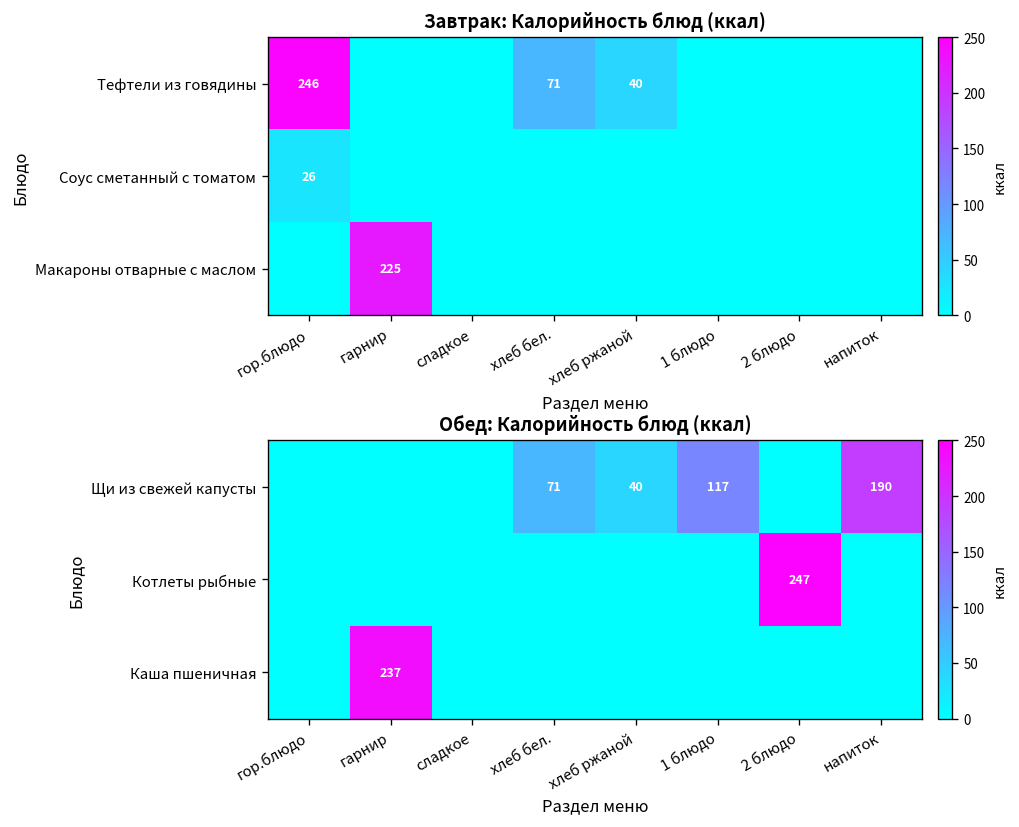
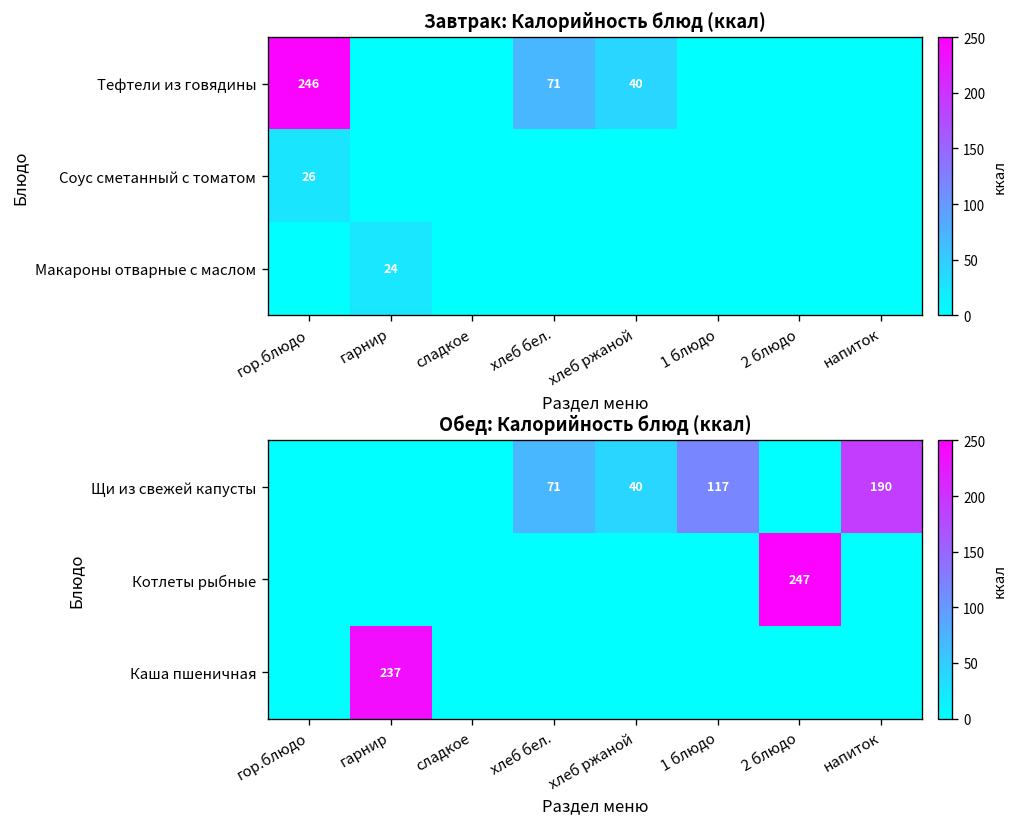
  {
    "Завтрак: Калорийность блюд (ккал)": {
      "Тефтели из говядины": {
        "гор.блюдо": 246,
        "хлеб бел.": 71,
        "хлеб ржаной": 40
      },
      "Соус сметанный с томатом": {
        "гор.блюдо": 26
      },
      "Макароны отварные с маслом": {
-       "гарнир": 225
+       "гарнир": 24
      }
    },
    "Обед: Калорийность блюд (ккал)": {
      "Щи из свежей капусты": {
        "хлеб бел.": 71,
        "хлеб ржаной": 40,
        "1 блюдо": 117,
        "напиток": 190
      },
      "Котлеты рыбные": {
        "2 блюдо": 247
      },
      "Каша пшеничная": {
        "гарнир": 237
      }
    }
  }
